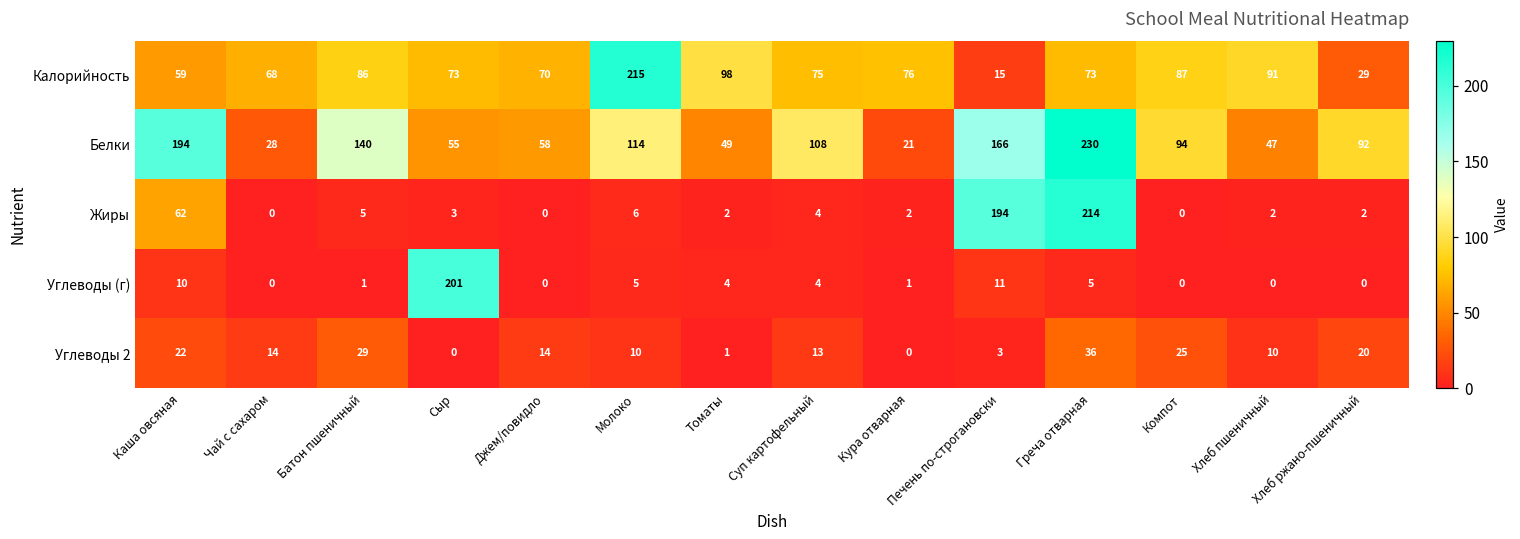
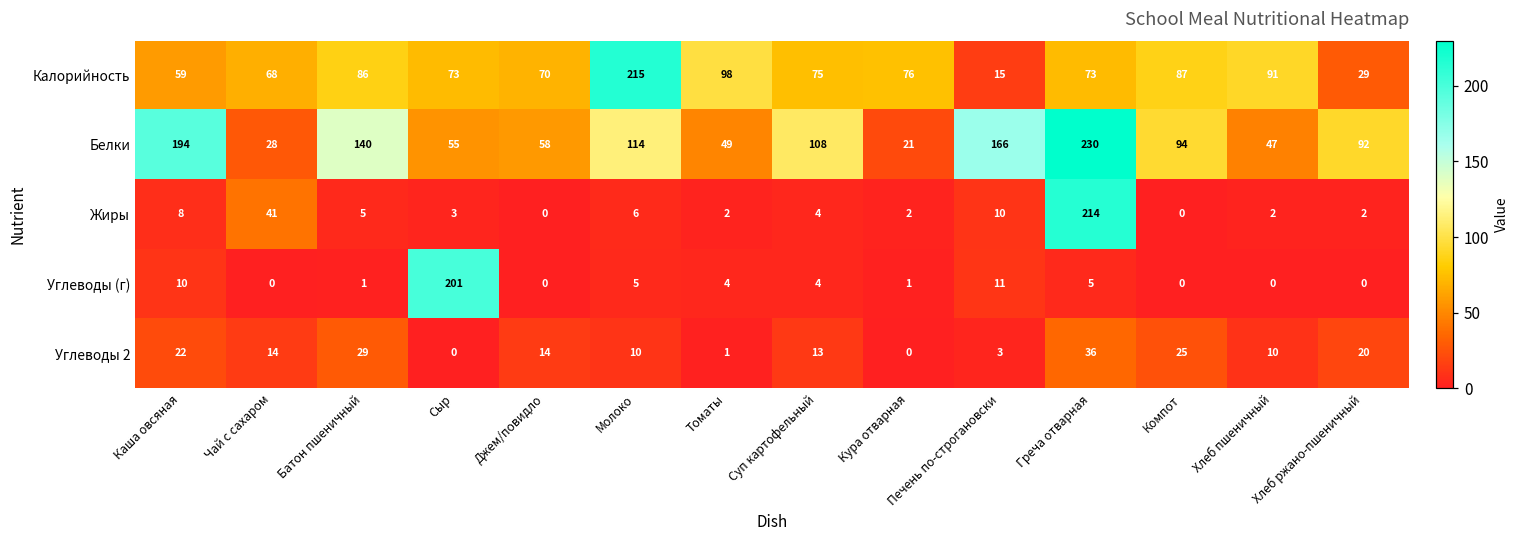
  {
    "Калорийность": {
      "Каша овсяная": 59,
      "Чай с сахаром": 68,
      "Батон пшеничный": 86,
      "Сыр": 73,
      "Джем/повидло": 70,
      "Молоко": 215,
      "Томаты": 98,
      "Суп картофельный": 75,
      "Кура отварная": 76,
      "Печень по-строгановски": 15,
      "Греча отварная": 73,
      "Компот": 87,
      "Хлеб пшеничный": 91,
      "Хлеб ржано-пшеничный": 29
    },
    "Белки": {
      "Каша овсяная": 194,
      "Чай с сахаром": 28,
      "Батон пшеничный": 140,
      "Сыр": 55,
      "Джем/повидло": 58,
      "Молоко": 114,
      "Томаты": 49,
      "Суп картофельный": 108,
      "Кура отварная": 21,
      "Печень по-строгановски": 166,
      "Греча отварная": 230,
      "Компот": 94,
      "Хлеб пшеничный": 47,
      "Хлеб ржано-пшеничный": 92
    },
    "Жиры": {
-     "Каша овсяная": 62,
-     "Чай с сахаром": 0,
+     "Каша овсяная": 8,
+     "Чай с сахаром": 41,
      "Батон пшеничный": 5,
      "Сыр": 3,
      "Джем/повидло": 0,
      "Молоко": 6,
      "Томаты": 2,
      "Суп картофельный": 4,
      "Кура отварная": 2,
-     "Печень по-строгановски": 194,
+     "Печень по-строгановски": 10,
      "Греча отварная": 214,
      "Компот": 0,
      "Хлеб пшеничный": 2,
      "Хлеб ржано-пшеничный": 2
    },
    "Углеводы (г)": {
      "Каша овсяная": 10,
      "Чай с сахаром": 0,
      "Батон пшеничный": 1,
      "Сыр": 201,
      "Джем/повидло": 0,
      "Молоко": 5,
      "Томаты": 4,
      "Суп картофельный": 4,
      "Кура отварная": 1,
      "Печень по-строгановски": 11,
      "Греча отварная": 5,
      "Компот": 0,
      "Хлеб пшеничный": 0,
      "Хлеб ржано-пшеничный": 0
    },
    "Углеводы 2": {
      "Каша овсяная": 22,
      "Чай с сахаром": 14,
      "Батон пшеничный": 29,
      "Сыр": 0,
      "Джем/повидло": 14,
      "Молоко": 10,
      "Томаты": 1,
      "Суп картофельный": 13,
      "Кура отварная": 0,
      "Печень по-строгановски": 3,
      "Греча отварная": 36,
      "Компот": 25,
      "Хлеб пшеничный": 10,
      "Хлеб ржано-пшеничный": 20
    }
  }
